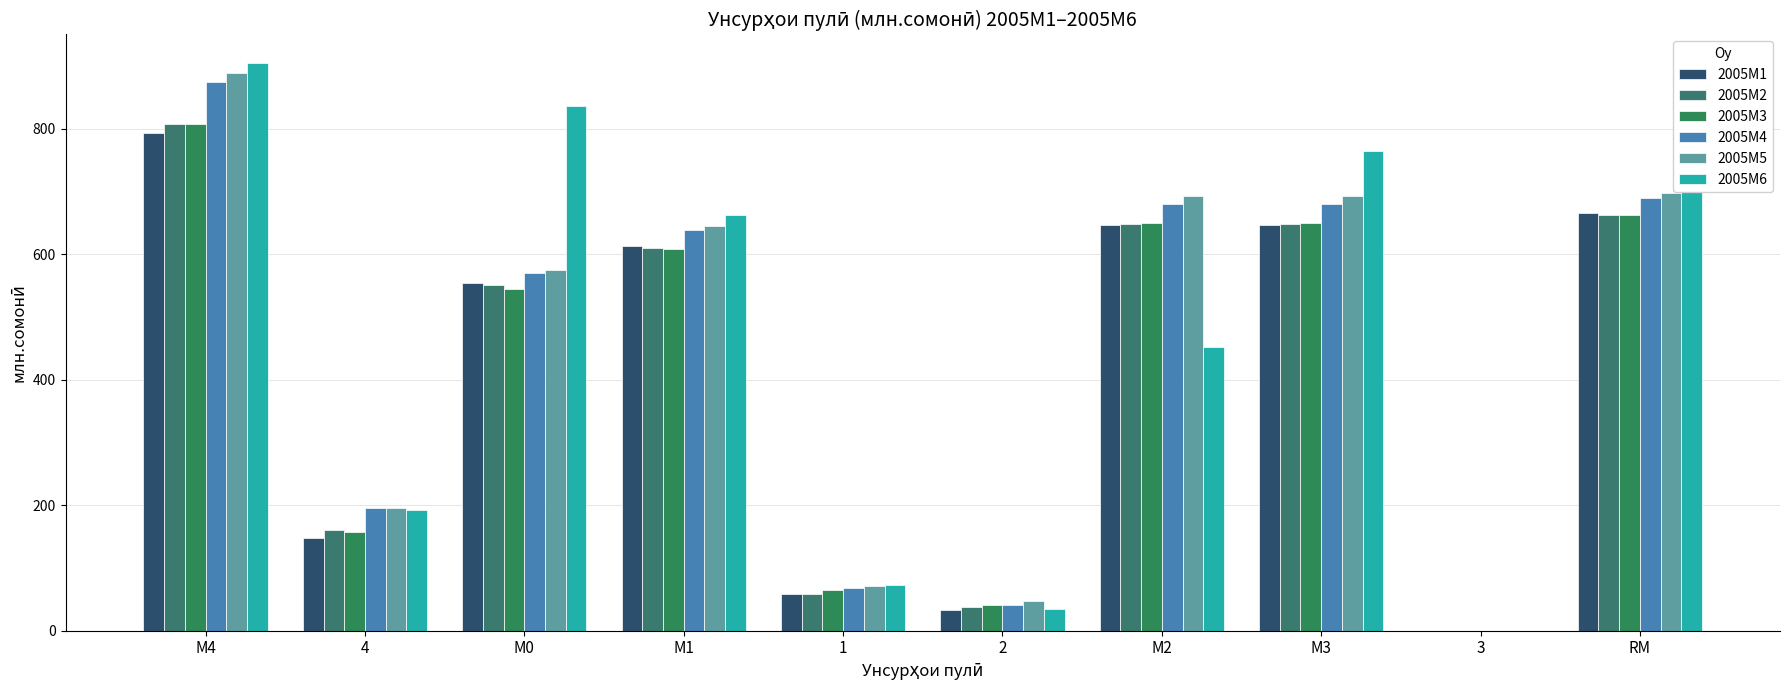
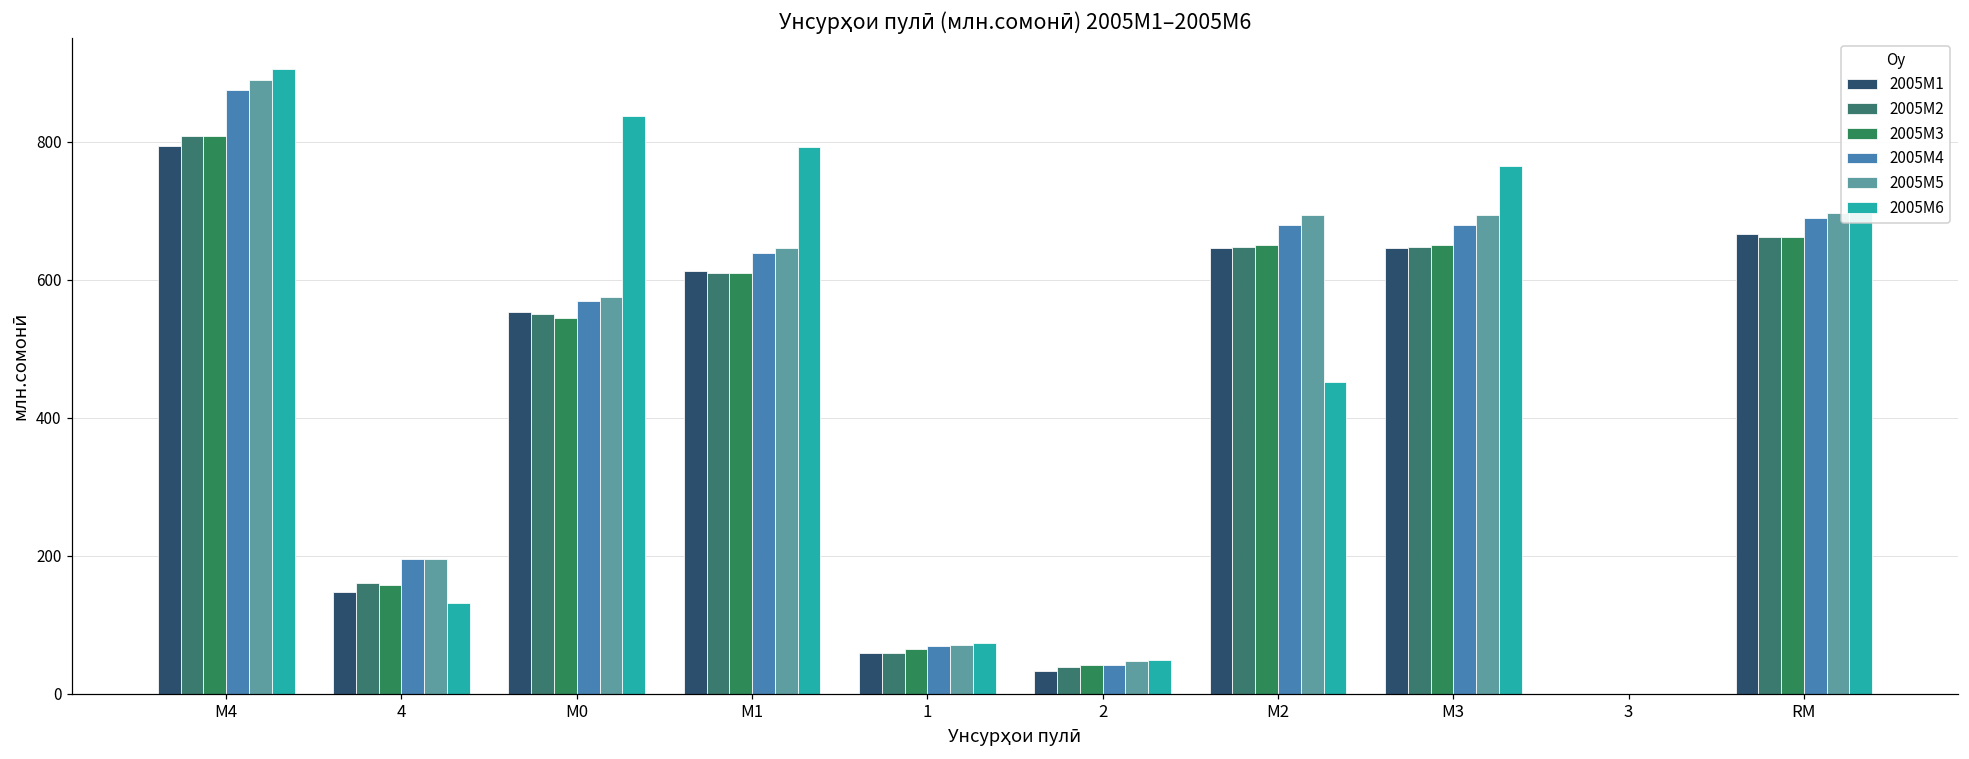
  {
    "2005M6": {
      "М4": 910,
-     "4": 190,
+     "4": 130,
      "М0": 840,
-     "М1": 660,
+     "М1": 790,
      "1": 70,
-     "2": 40,
+     "2": 50,
      "М2": 450,
      "М3": 760,
      "3": 0
    }
  }
